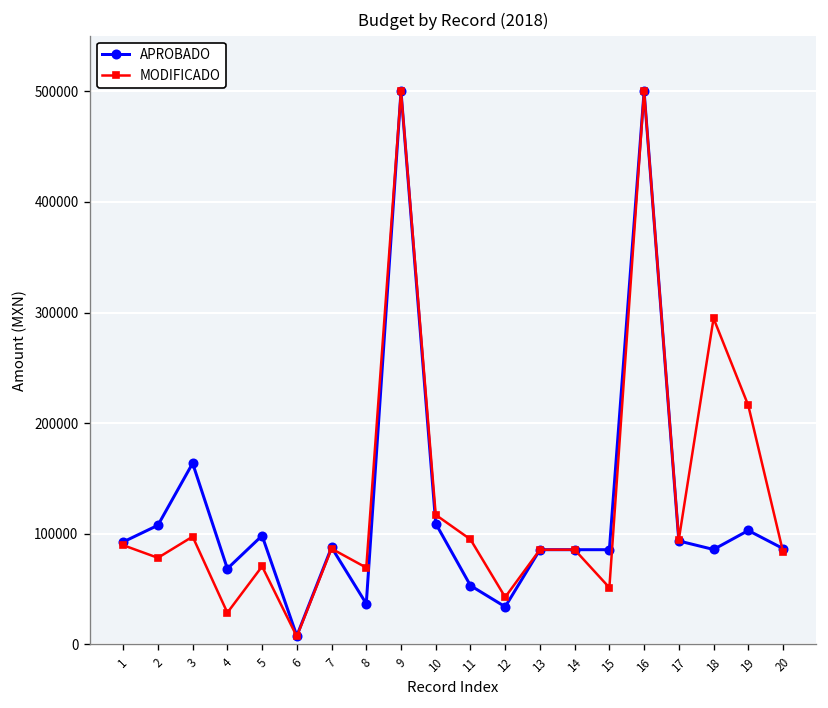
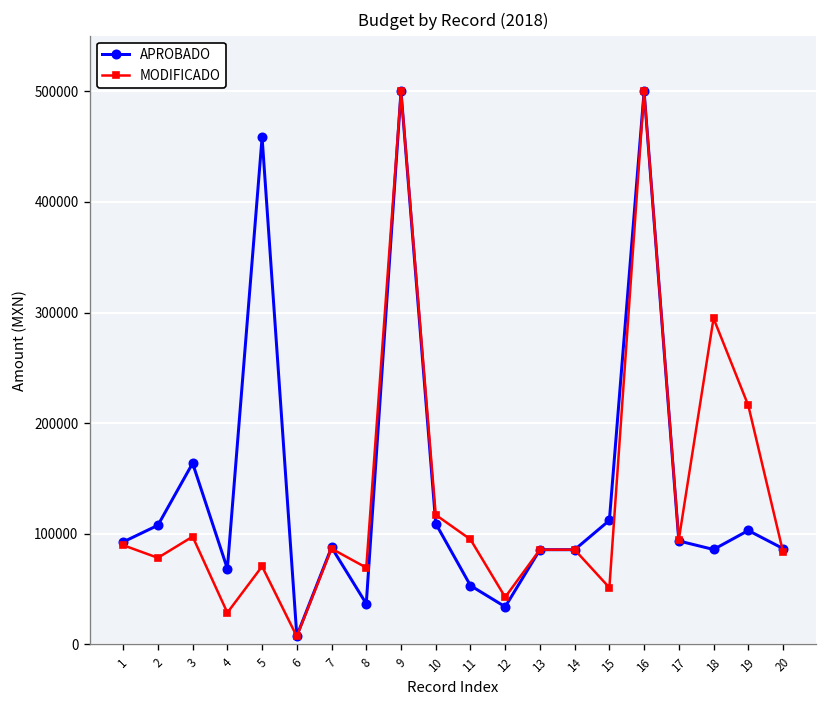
  {
    "APROBADO": {
      "1": 90000,
      "2": 110000,
      "3": 160000,
      "4": 70000,
-     "5": 100000,
+     "5": 460000,
      "8": 40000,
      "10": 110000,
      "11": 50000,
      "12": 30000,
-     "15": 90000,
+     "15": 110000,
      "18": 90000,
      "19": 100000,
      "20": 90000
    },
    "MODIFICADO": {
      "1": 90000,
      "2": 80000,
      "3": 100000,
      "4": 30000,
      "5": 70000,
      "8": 70000,
      "10": 120000,
      "11": 90000,
      "12": 40000,
      "15": 50000,
      "18": 290000,
      "19": 220000,
      "20": 80000
    }
  }
